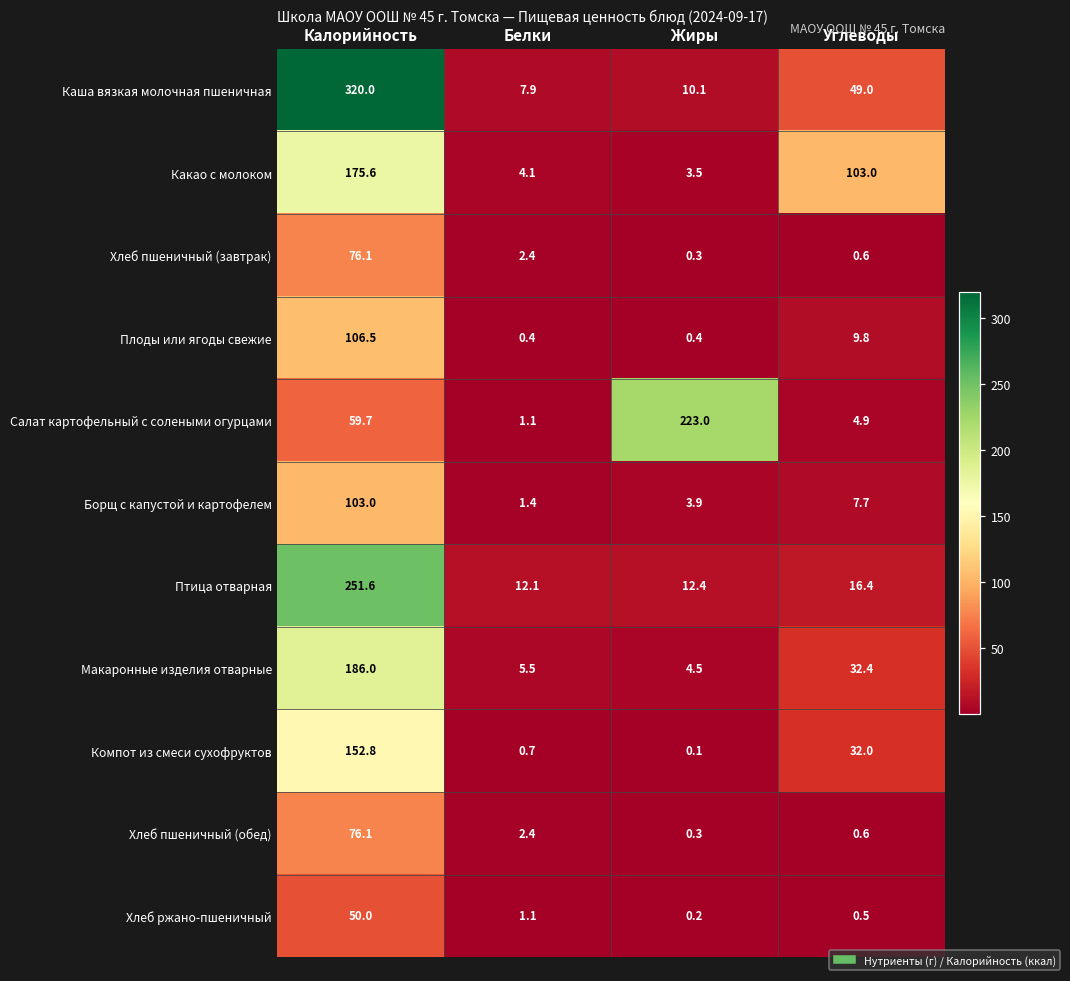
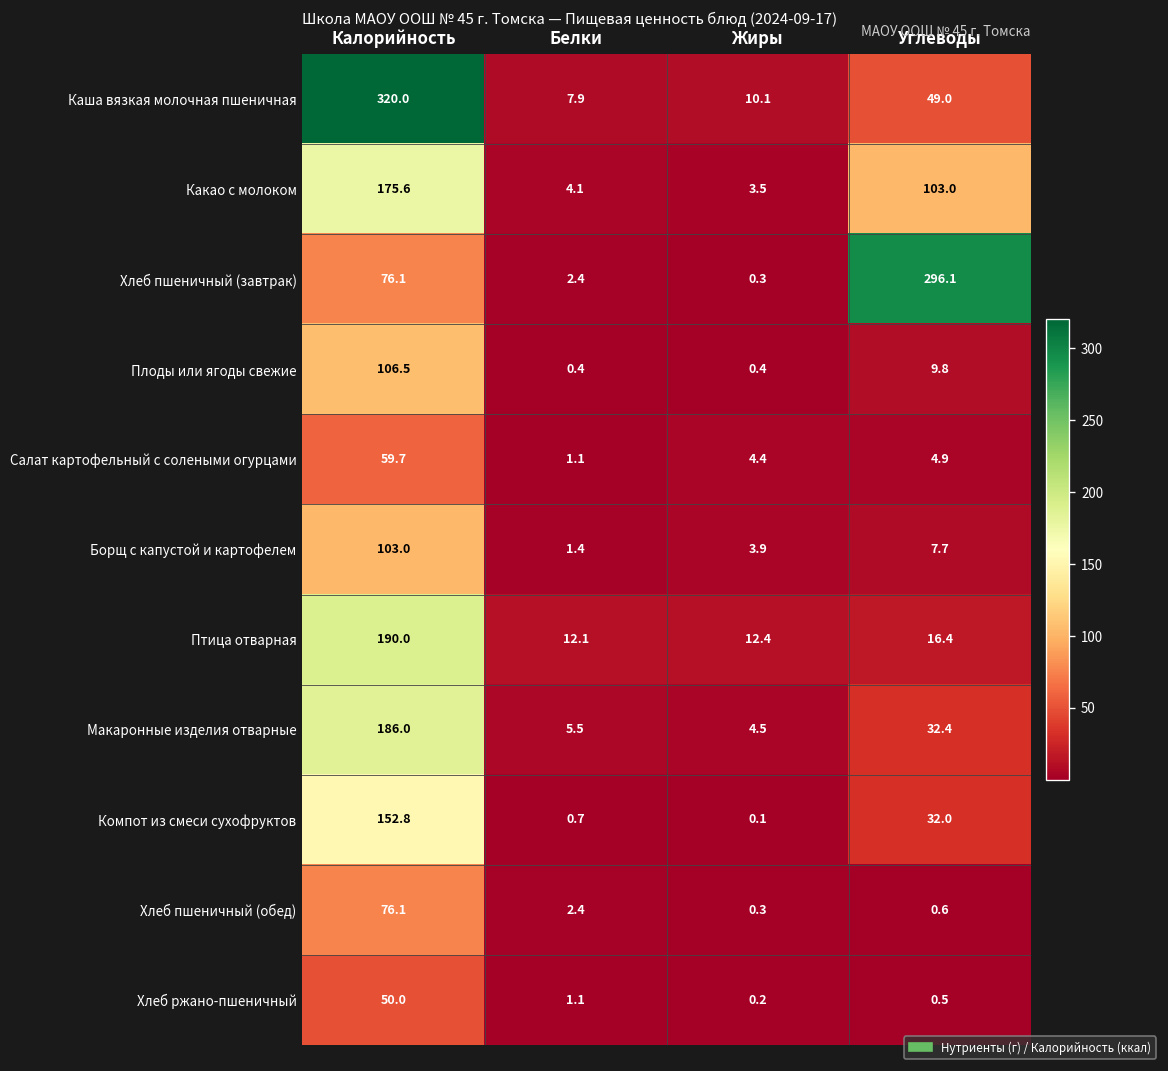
  {
    "Каша вязкая молочная пшеничная": {
      "Калорийность": 320.0,
      "Белки": 7.9,
      "Жиры": 10.1,
      "Углеводы": 49.0
    },
    "Какао с молоком": {
      "Калорийность": 175.6,
      "Белки": 4.1,
      "Жиры": 3.5,
      "Углеводы": 103.0
    },
    "Хлеб пшеничный (завтрак)": {
      "Калорийность": 76.1,
      "Белки": 2.4,
      "Жиры": 0.3,
-     "Углеводы": 0.6
+     "Углеводы": 296.1
    },
    "Плоды или ягоды свежие": {
      "Калорийность": 106.5,
      "Белки": 0.4,
      "Жиры": 0.4,
      "Углеводы": 9.8
    },
    "Салат картофельный с солеными огурцами": {
      "Калорийность": 59.7,
      "Белки": 1.1,
-     "Жиры": 223.0,
+     "Жиры": 4.4,
      "Углеводы": 4.9
    },
    "Борщ с капустой и картофелем": {
      "Калорийность": 103.0,
      "Белки": 1.4,
      "Жиры": 3.9,
      "Углеводы": 7.7
    },
    "Птица отварная": {
-     "Калорийность": 251.6,
+     "Калорийность": 190.0,
      "Белки": 12.1,
      "Жиры": 12.4,
      "Углеводы": 16.4
    },
    "Макаронные изделия отварные": {
      "Калорийность": 186.0,
      "Белки": 5.5,
      "Жиры": 4.5,
      "Углеводы": 32.4
    },
    "Компот из смеси сухофруктов": {
      "Калорийность": 152.8,
      "Белки": 0.7,
      "Жиры": 0.1,
      "Углеводы": 32.0
    },
    "Хлеб пшеничный (обед)": {
      "Калорийность": 76.1,
      "Белки": 2.4,
      "Жиры": 0.3,
      "Углеводы": 0.6
    },
    "Хлеб ржано-пшеничный": {
      "Калорийность": 50.0,
      "Белки": 1.1,
      "Жиры": 0.2,
      "Углеводы": 0.5
    }
  }
